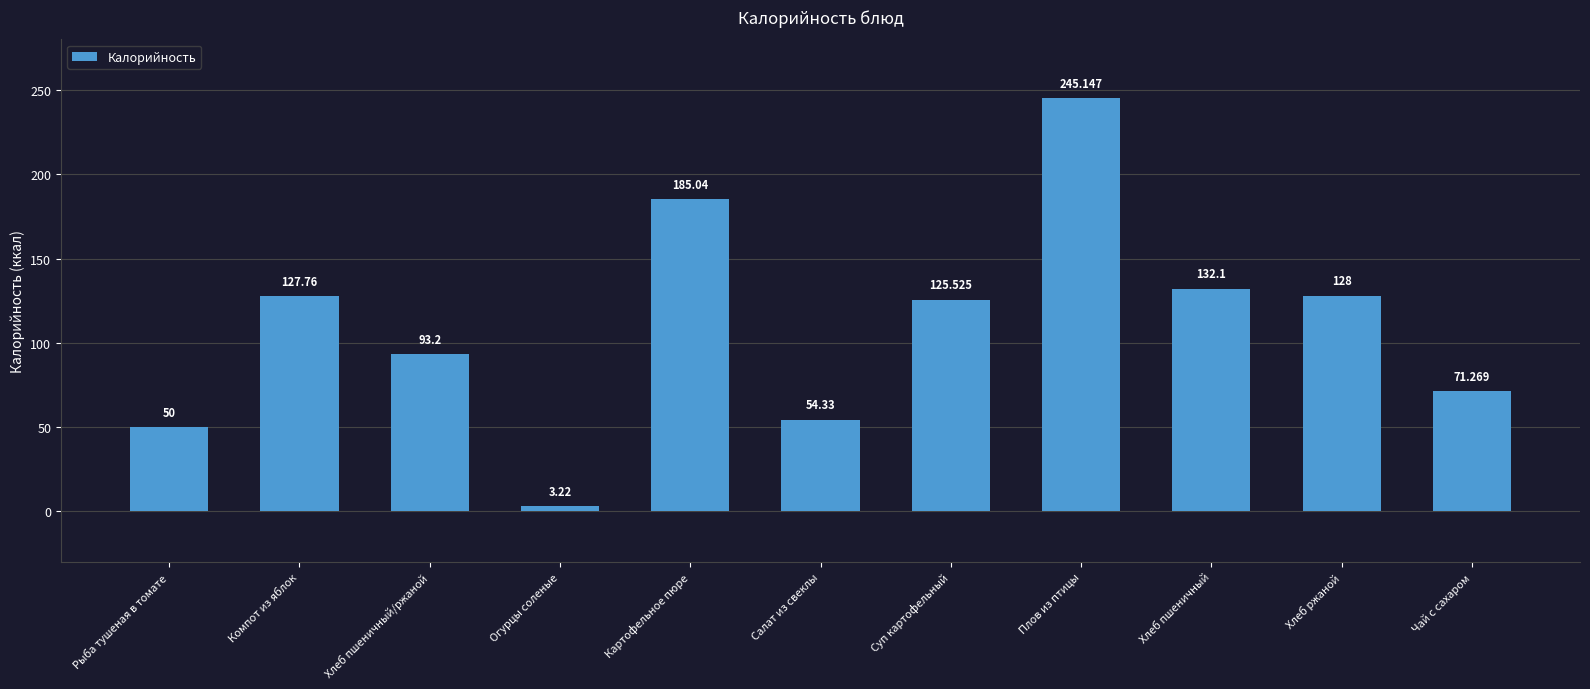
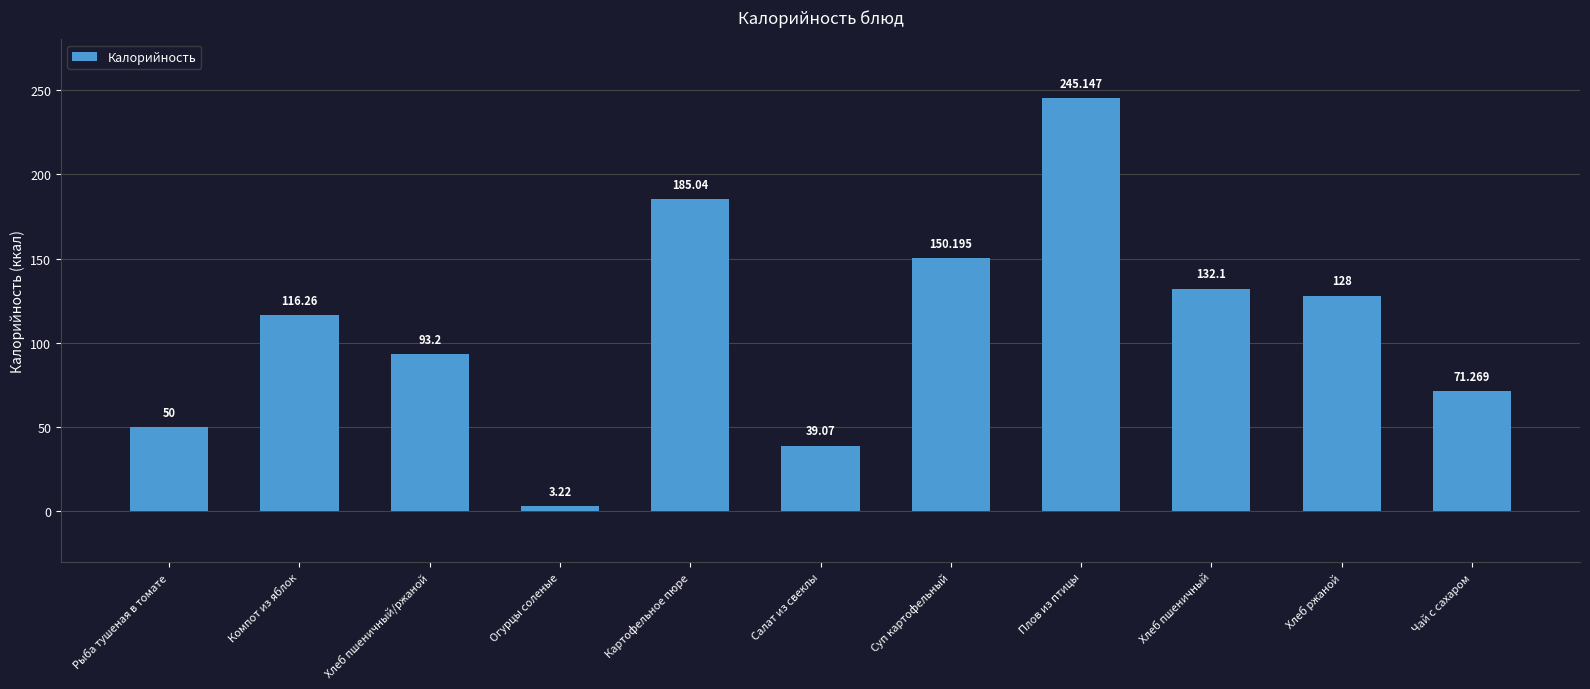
  {
    "Рыба тушеная в томате": 50,
-   "Компот из яблок": 127.76,
+   "Компот из яблок": 116.26,
    "Хлеб пшеничный/ржаной": 93.2,
    "Огурцы соленые": 3.22,
    "Картофельное пюре": 185.04,
-   "Салат из свеклы": 54.33,
-   "Суп картофельный": 125.525,
+   "Салат из свеклы": 39.07,
+   "Суп картофельный": 150.195,
    "Плов из птицы": 245.147,
    "Хлеб пшеничный": 132.1,
    "Хлеб ржаной": 128,
    "Чай с сахаром": 71.269
  }
